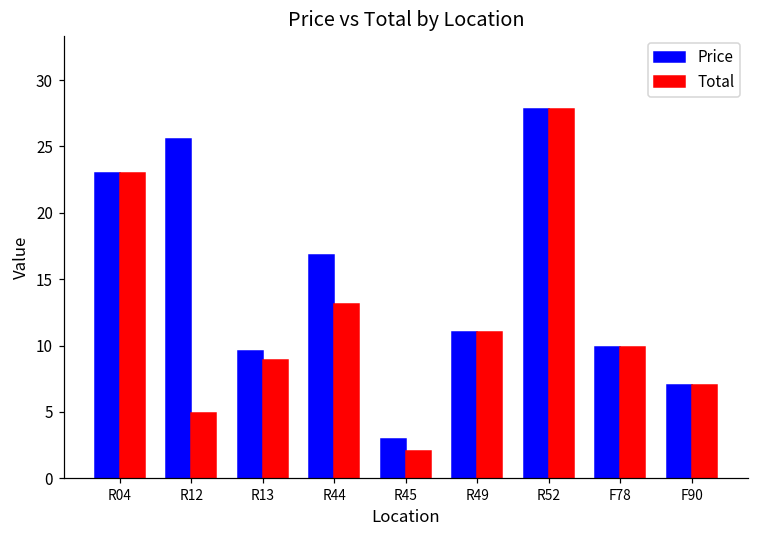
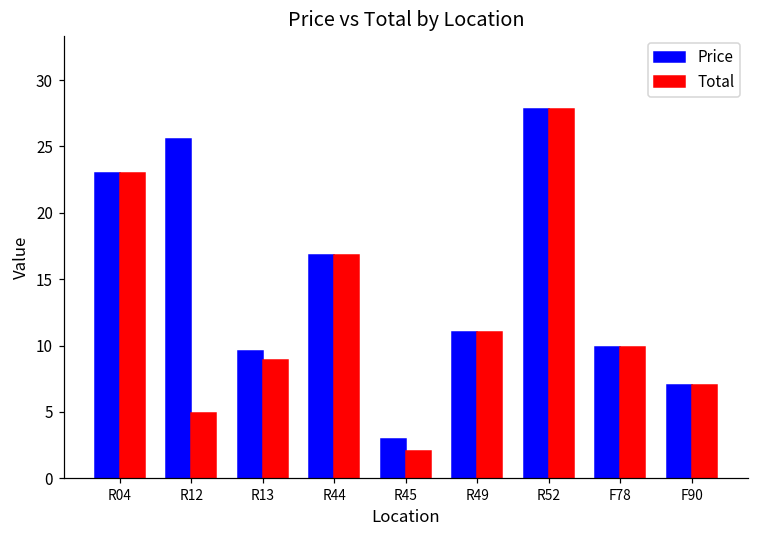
  {
    "Price": {
      "R04": 23.0,
      "R12": 25.6,
      "R13": 9.6,
      "R44": 16.8,
      "R45": 3.0,
      "R49": 11.0,
      "R52": 27.8,
      "F78": 9.9,
      "F90": 7.0
    },
    "Total": {
      "R04": 23.0,
      "R12": 4.9,
      "R13": 8.9,
-     "R44": 13.1,
+     "R44": 16.8,
      "R45": 2.0,
      "R49": 11.0,
      "R52": 27.8,
      "F78": 9.9,
      "F90": 7.0
    }
  }
